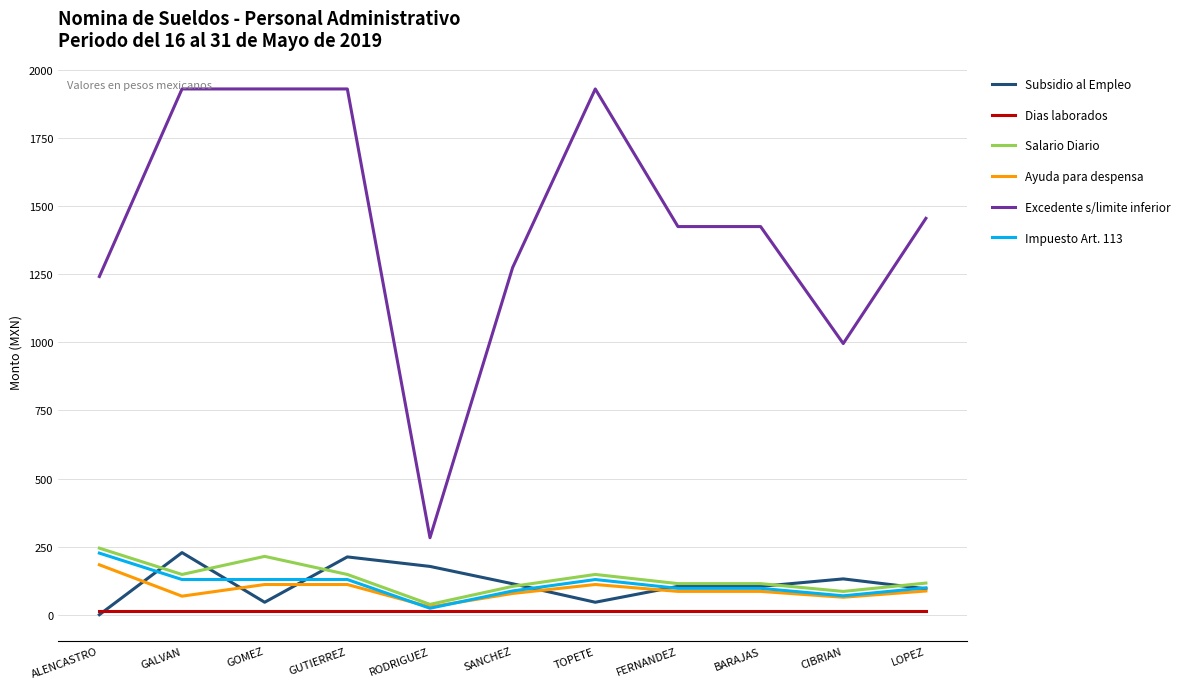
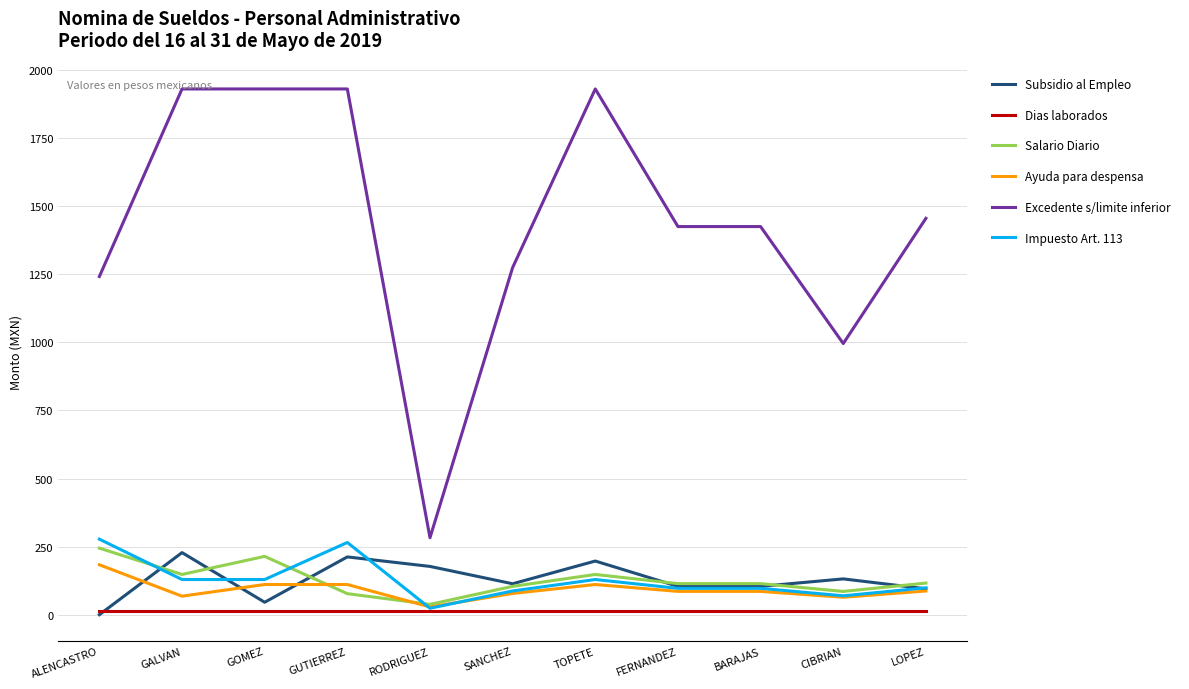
  {
    "Subsidio al Empleo": {
      "ALENCASTRO": 0,
      "GALVAN": 230,
      "GOMEZ": 50,
      "GUTIERREZ": 210,
      "RODRIGUEZ": 180,
      "SANCHEZ": 110,
-     "TOPETE": 50,
+     "TOPETE": 200,
      "CIBRIAN": 130
    },
    "Dias laborados": {
      "ALENCASTRO": 20,
      "GALVAN": 20,
      "GOMEZ": 20,
      "GUTIERREZ": 20,
      "SANCHEZ": 20,
      "TOPETE": 20,
      "FERNANDEZ": 20,
      "BARAJAS": 20,
      "CIBRIAN": 20,
      "LOPEZ": 20
    },
    "Salario Diario": {
      "ALENCASTRO": 240,
      "GALVAN": 150,
      "GOMEZ": 210,
-     "GUTIERREZ": 150,
+     "GUTIERREZ": 80,
      "RODRIGUEZ": 40,
      "SANCHEZ": 100,
      "TOPETE": 150,
      "FERNANDEZ": 110,
      "BARAJAS": 110,
      "CIBRIAN": 90,
      "LOPEZ": 120
    },
    "Ayuda para despensa": {
      "ALENCASTRO": 180,
      "GALVAN": 70,
      "GOMEZ": 110,
      "GUTIERREZ": 110,
      "TOPETE": 110,
      "FERNANDEZ": 90,
      "BARAJAS": 90
    },
    "Excedente s/limite inferior": {
      "ALENCASTRO": 1240,
      "GALVAN": 1930,
      "GOMEZ": 1930,
      "GUTIERREZ": 1930,
      "RODRIGUEZ": 280,
      "SANCHEZ": 1270,
      "TOPETE": 1930,
      "FERNANDEZ": 1430,
      "BARAJAS": 1430,
      "CIBRIAN": 1000,
      "LOPEZ": 1460
    },
    "Impuesto Art. 113": {
-     "ALENCASTRO": 230,
+     "ALENCASTRO": 280,
      "GALVAN": 130,
      "GOMEZ": 130,
-     "GUTIERREZ": 130,
+     "GUTIERREZ": 270,
      "TOPETE": 130
    }
  }
